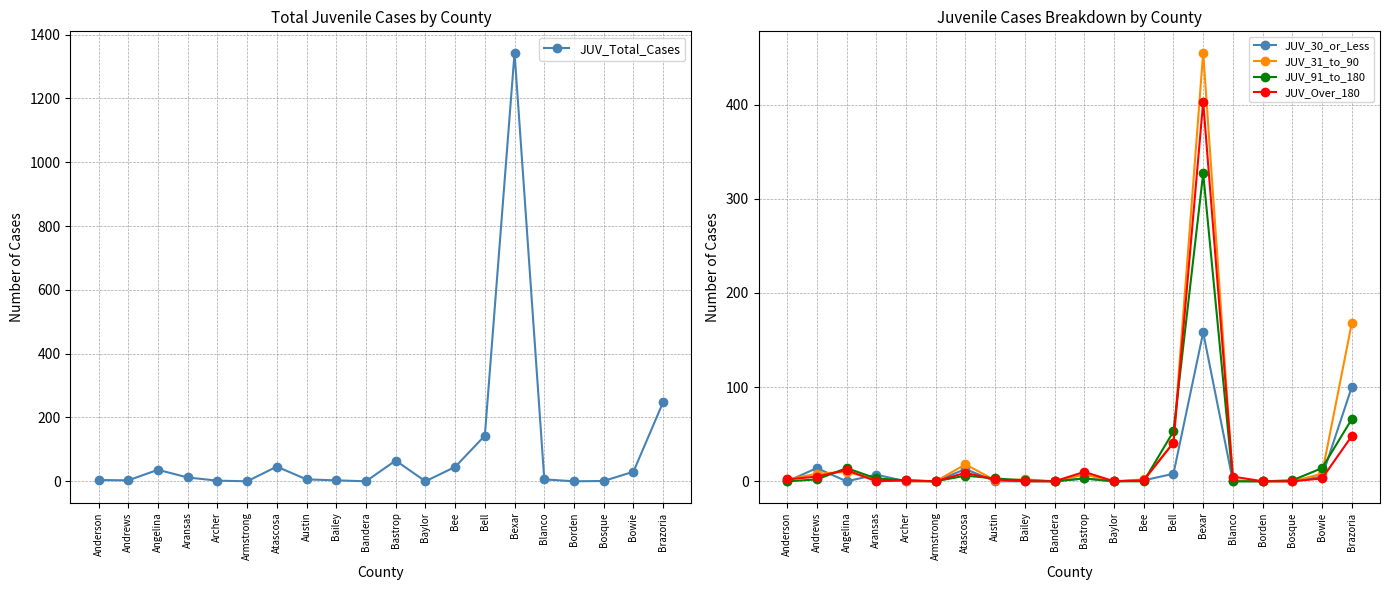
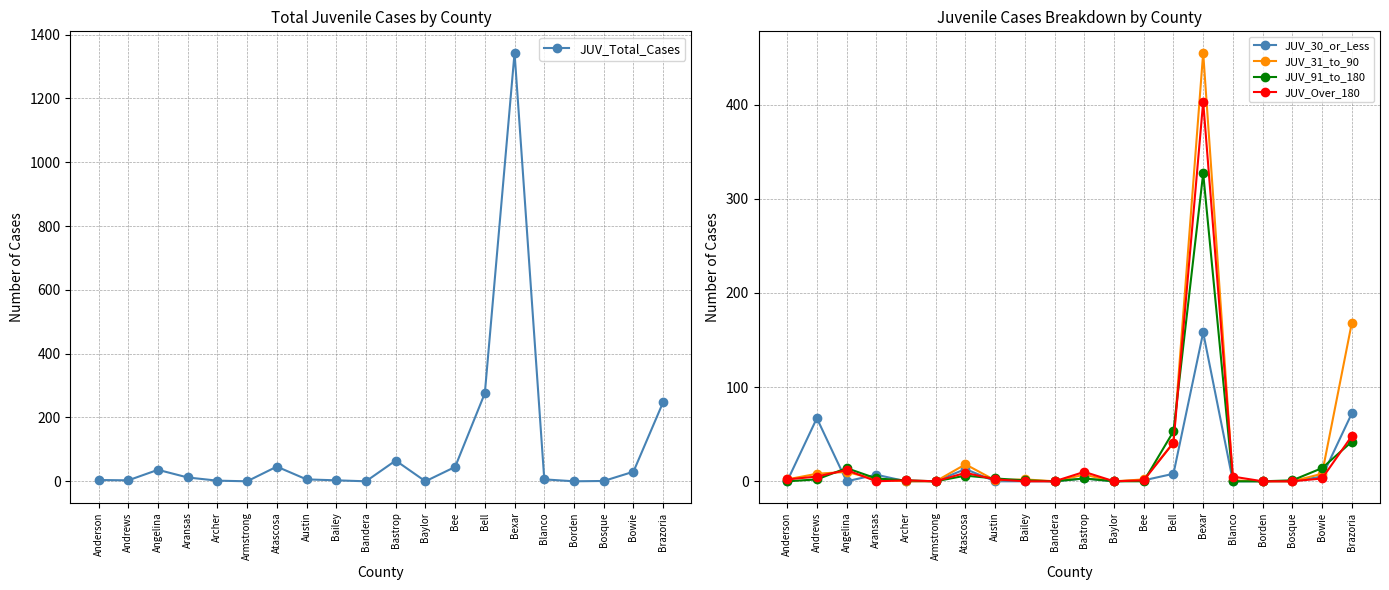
  {
    "Total Juvenile Cases by County": {
      "Anderson": 0,
      "Andrews": 0,
      "Angelina": 40,
      "Aransas": 10,
      "Archer": 0,
      "Armstrong": 0,
      "Atascosa": 50,
      "Austin": 10,
      "Bailey": 0,
      "Bandera": 0,
      "Bastrop": 70,
      "Baylor": 0,
      "Bee": 50,
-     "Bell": 140,
+     "Bell": 280,
      "Bexar": 1340,
      "Blanco": 10,
      "Borden": 0,
      "Bosque": 0,
      "Bowie": 30,
      "Brazoria": 250
    },
    "Juvenile Cases Breakdown by County": {
      "JUV_30_or_Less": {
-       "Andrews": 10,
+       "Andrews": 70,
        "Angelina": 0,
        "Aransas": 10,
        "Atascosa": 10,
        "Bell": 10,
        "Bexar": 160,
-       "Brazoria": 100
+       "Brazoria": 70
      },
      "JUV_31_to_90": {
        "Andrews": 10,
        "Atascosa": 20,
        "Bastrop": 10,
        "Bexar": 460,
        "Bowie": 10,
        "Brazoria": 170
      },
      "JUV_91_to_180": {
        "Andrews": 0,
        "Atascosa": 10,
        "Bell": 50,
        "Bexar": 330,
        "Bowie": 10,
-       "Brazoria": 70
+       "Brazoria": 40
      },
      "JUV_Over_180": {
        "Andrews": 10,
        "Atascosa": 10,
        "Bastrop": 10,
        "Bexar": 400,
        "Blanco": 10,
        "Brazoria": 50
      }
    }
  }
